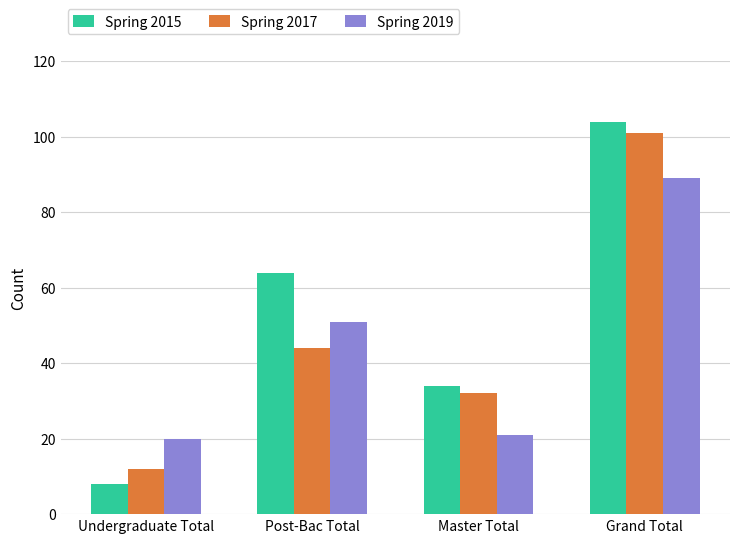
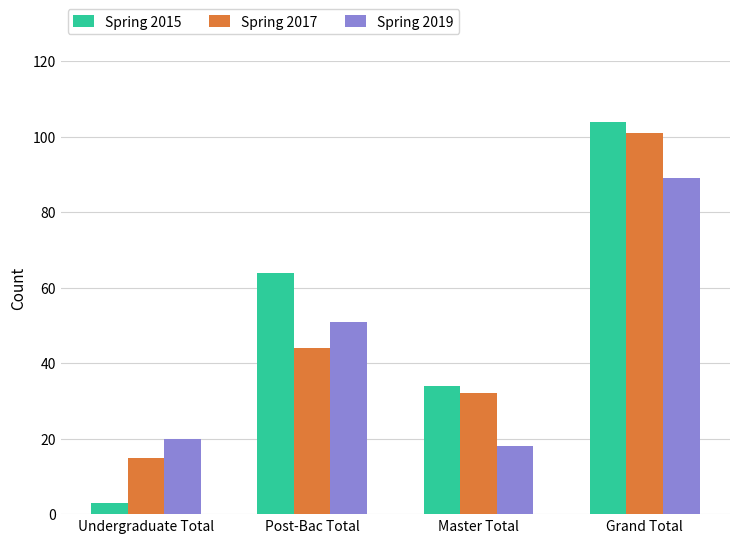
  {
    "Spring 2015": {
-     "Undergraduate Total": 8,
+     "Undergraduate Total": 3,
      "Post-Bac Total": 64,
      "Master Total": 34,
      "Grand Total": 104
    },
    "Spring 2017": {
-     "Undergraduate Total": 12,
+     "Undergraduate Total": 15,
      "Post-Bac Total": 44,
      "Master Total": 32,
      "Grand Total": 101
    },
    "Spring 2019": {
      "Undergraduate Total": 20,
      "Post-Bac Total": 51,
-     "Master Total": 21,
+     "Master Total": 18,
      "Grand Total": 89
    }
  }
